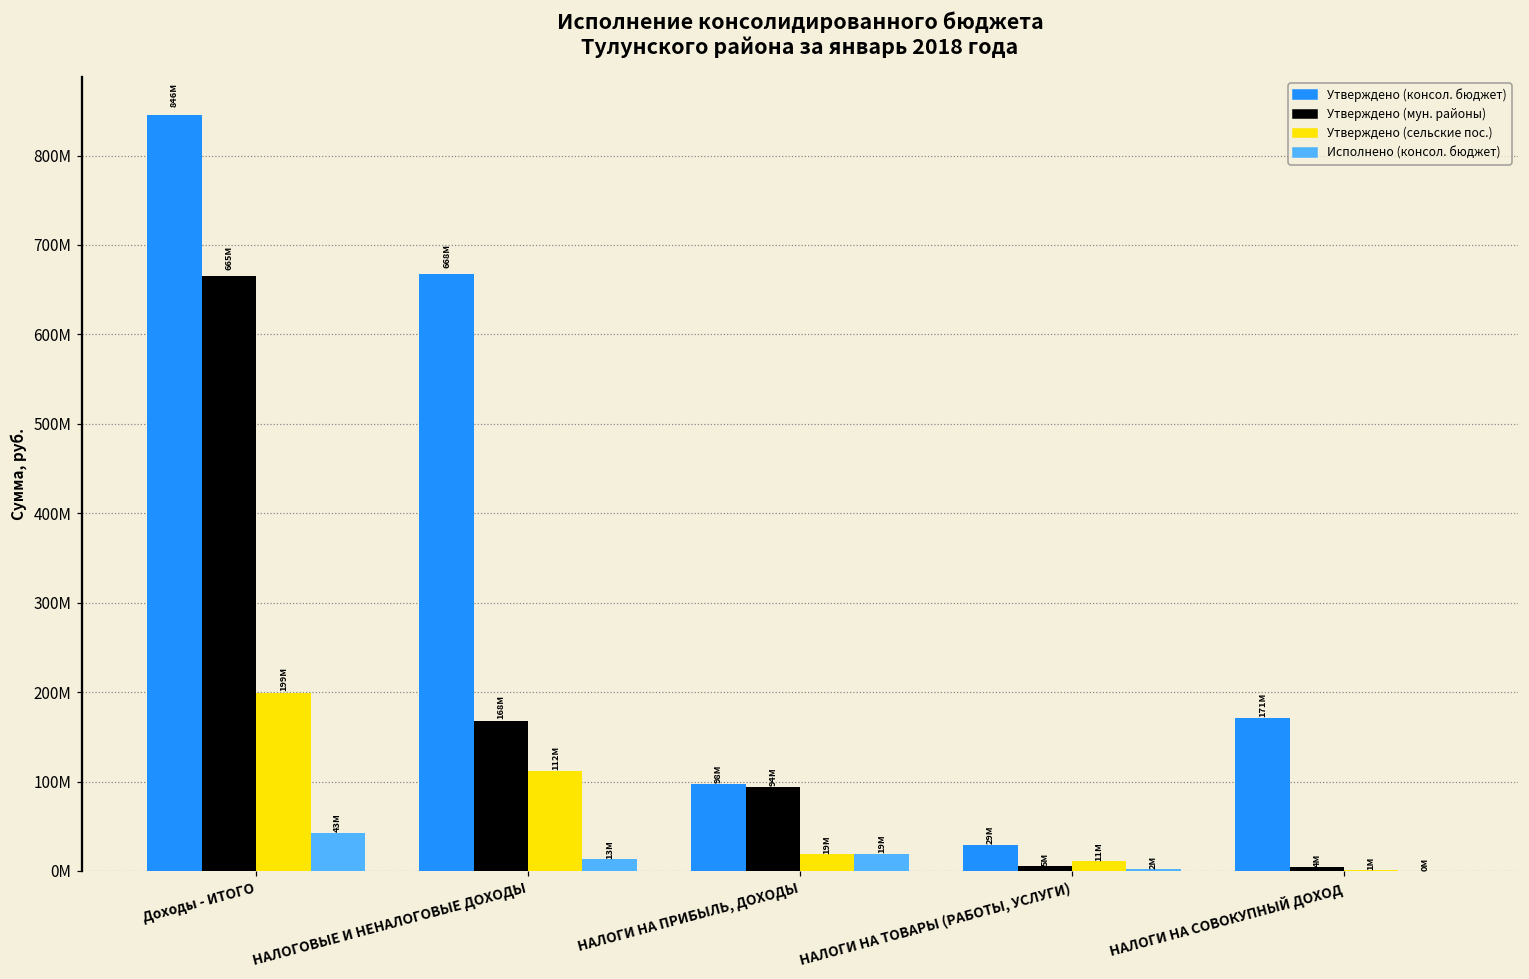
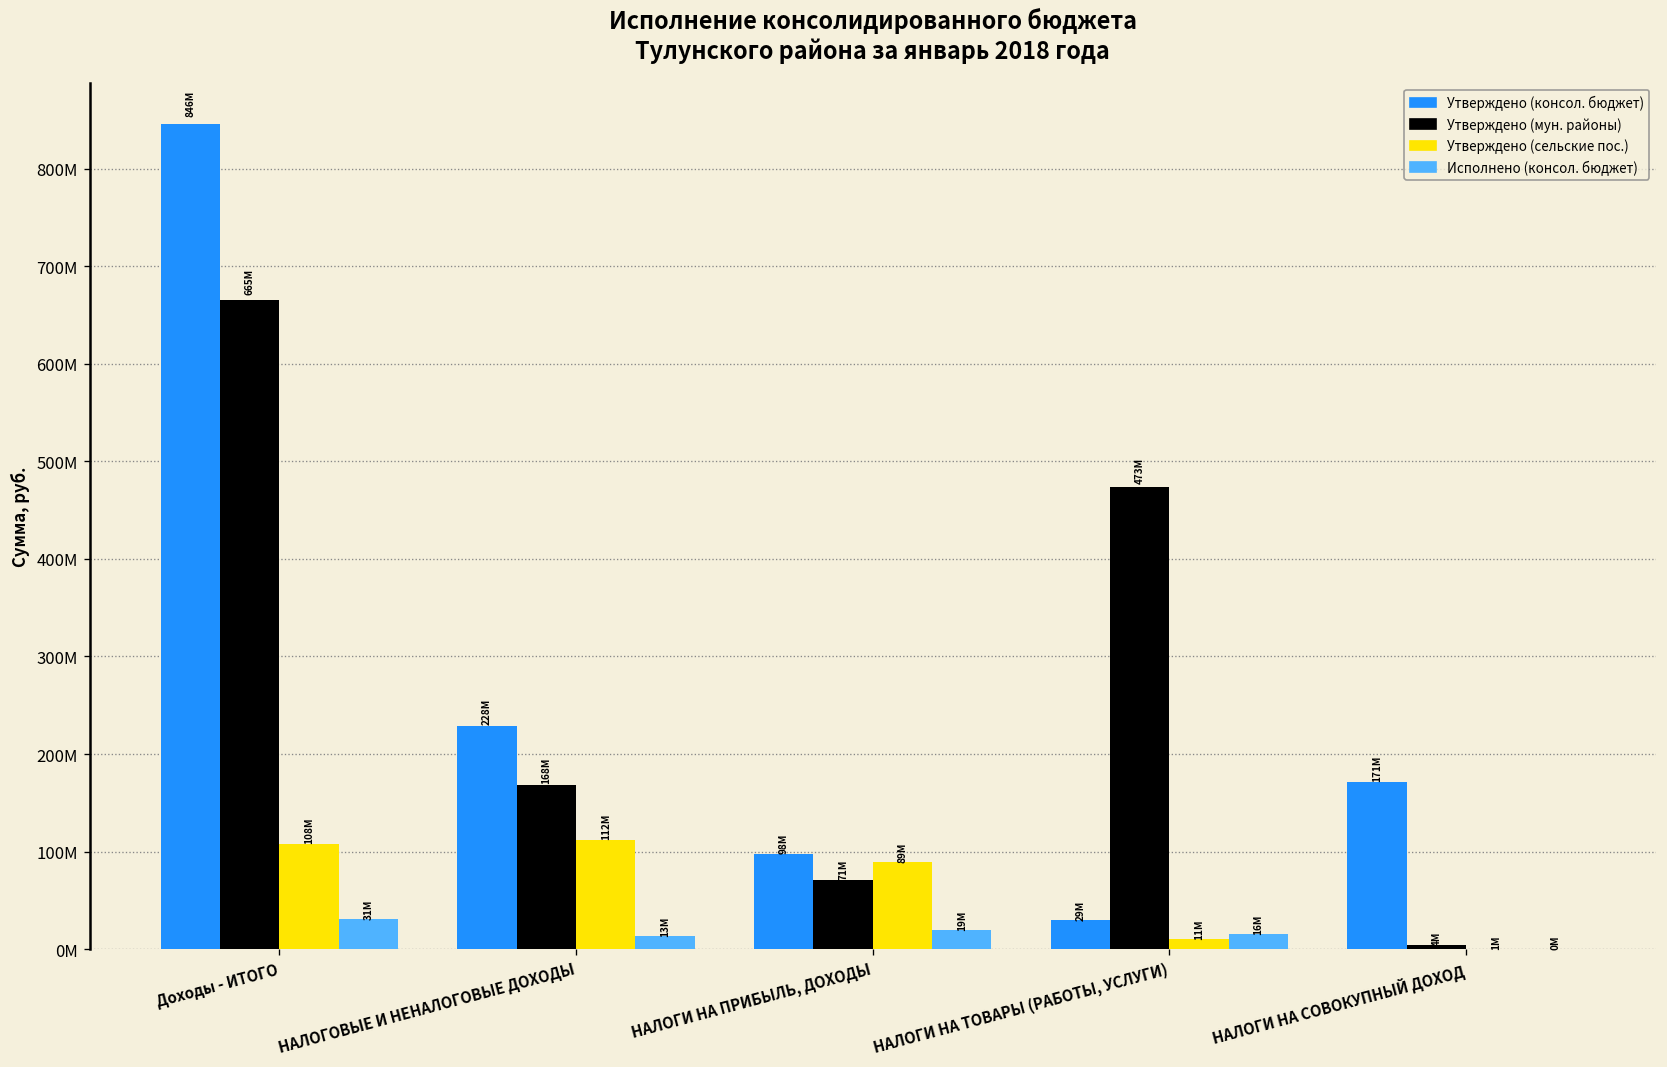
  {
    "Утверждено (консол. бюджет)": {
      "Доходы - ИТОГО": "846M",
-     "НАЛОГОВЫЕ И НЕНАЛОГОВЫЕ ДОХОДЫ": "668M",
+     "НАЛОГОВЫЕ И НЕНАЛОГОВЫЕ ДОХОДЫ": "228M",
      "НАЛОГИ НА ПРИБЫЛЬ, ДОХОДЫ": "98M",
      "НАЛОГИ НА ТОВАРЫ (РАБОТЫ, УСЛУГИ)": "29M",
      "НАЛОГИ НА СОВОКУПНЫЙ ДОХОД": "171M"
    },
    "Утверждено (мун. районы)": {
      "Доходы - ИТОГО": "665M",
      "НАЛОГОВЫЕ И НЕНАЛОГОВЫЕ ДОХОДЫ": "168M",
-     "НАЛОГИ НА ПРИБЫЛЬ, ДОХОДЫ": "94M",
-     "НАЛОГИ НА ТОВАРЫ (РАБОТЫ, УСЛУГИ)": "5M",
+     "НАЛОГИ НА ПРИБЫЛЬ, ДОХОДЫ": "71M",
+     "НАЛОГИ НА ТОВАРЫ (РАБОТЫ, УСЛУГИ)": "473M",
      "НАЛОГИ НА СОВОКУПНЫЙ ДОХОД": "4M"
    },
    "Утверждено (сельские пос.)": {
-     "Доходы - ИТОГО": "199M",
+     "Доходы - ИТОГО": "108M",
      "НАЛОГОВЫЕ И НЕНАЛОГОВЫЕ ДОХОДЫ": "112M",
-     "НАЛОГИ НА ПРИБЫЛЬ, ДОХОДЫ": "19M",
+     "НАЛОГИ НА ПРИБЫЛЬ, ДОХОДЫ": "89M",
      "НАЛОГИ НА ТОВАРЫ (РАБОТЫ, УСЛУГИ)": "11M",
      "НАЛОГИ НА СОВОКУПНЫЙ ДОХОД": "1M"
    },
    "Исполнено (консол. бюджет)": {
-     "Доходы - ИТОГО": "43M",
+     "Доходы - ИТОГО": "31M",
      "НАЛОГОВЫЕ И НЕНАЛОГОВЫЕ ДОХОДЫ": "13M",
      "НАЛОГИ НА ПРИБЫЛЬ, ДОХОДЫ": "19M",
-     "НАЛОГИ НА ТОВАРЫ (РАБОТЫ, УСЛУГИ)": "2M"
+     "НАЛОГИ НА ТОВАРЫ (РАБОТЫ, УСЛУГИ)": "16M"
    }
  }
